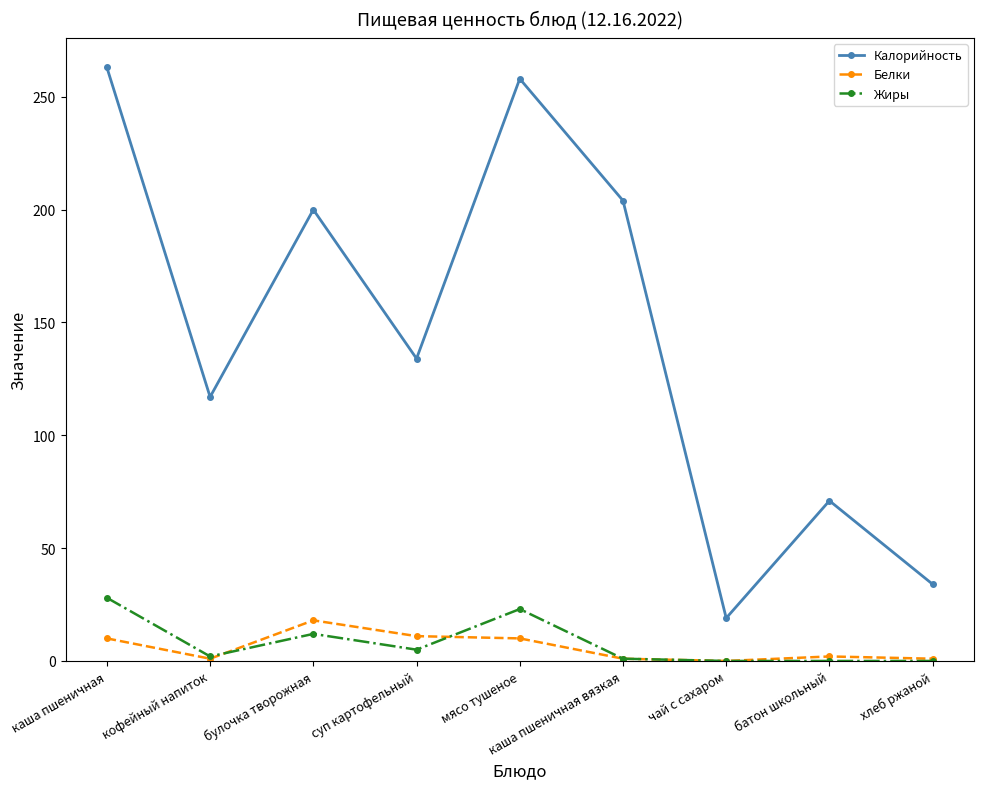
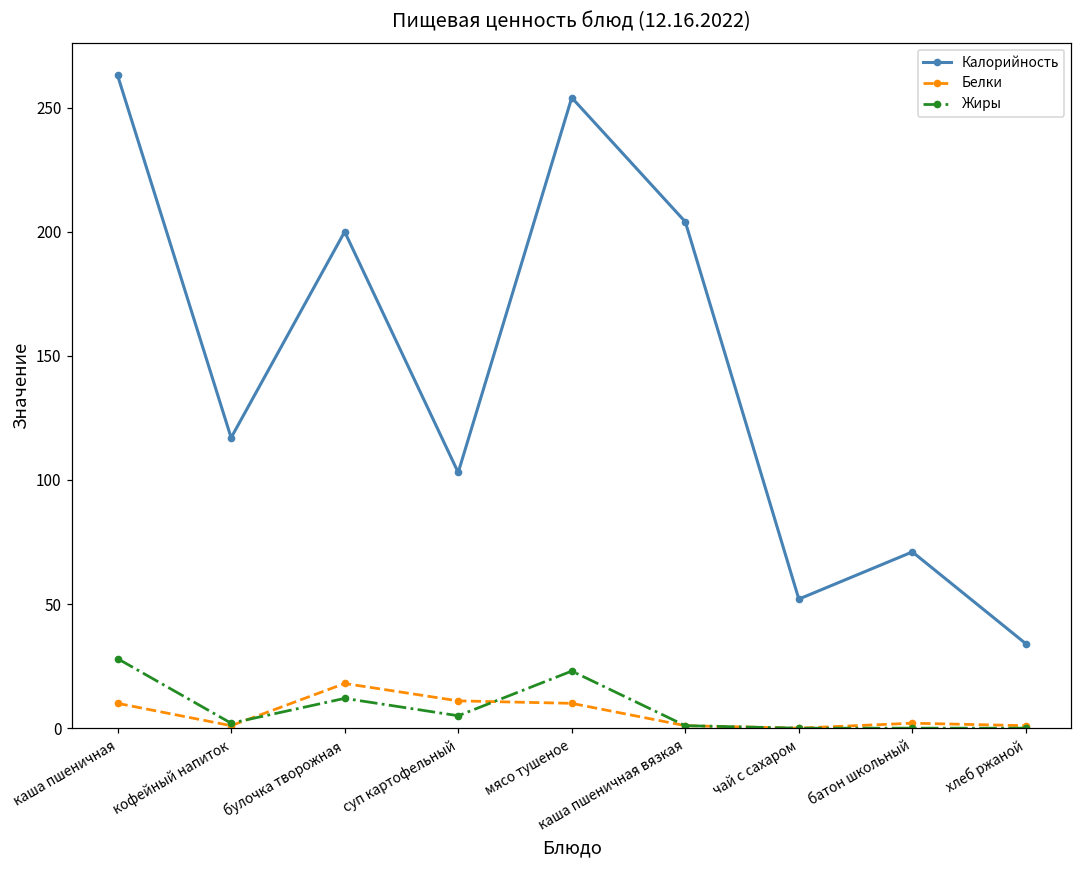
  {
    "Калорийность": {
      "каша пшеничная": 263,
      "кофейный напиток": 117,
      "булочка творожная": 200,
-     "суп картофельный": 134,
-     "мясо тушеное": 258,
+     "суп картофельный": 103,
+     "мясо тушеное": 254,
      "каша пшеничная вязкая": 204,
-     "чай с сахаром": 19,
+     "чай с сахаром": 52,
      "батон школьный": 71,
      "хлеб ржаной": 34
    },
    "Белки": {
      "каша пшеничная": 10,
      "булочка творожная": 18,
      "суп картофельный": 11,
      "мясо тушеное": 10,
      "батон школьный": 2
    },
    "Жиры": {
      "каша пшеничная": 28,
      "булочка творожная": 12,
      "суп картофельный": 5,
      "мясо тушеное": 23,
      "батон школьный": 0
    }
  }
